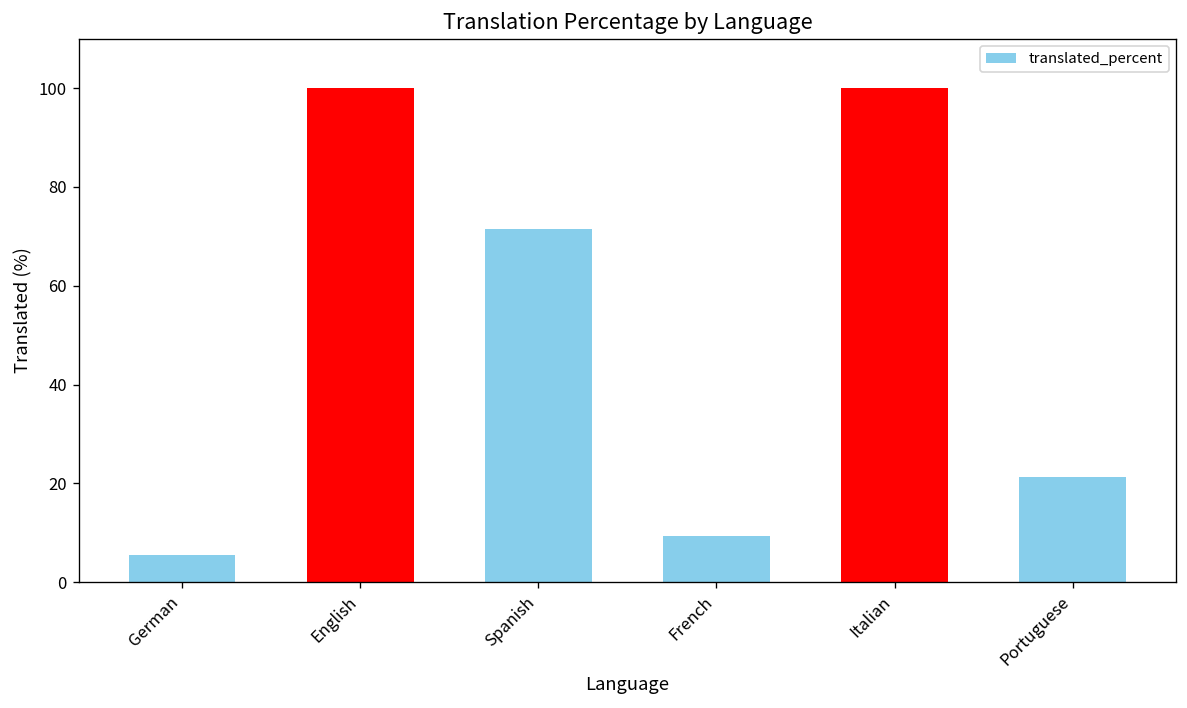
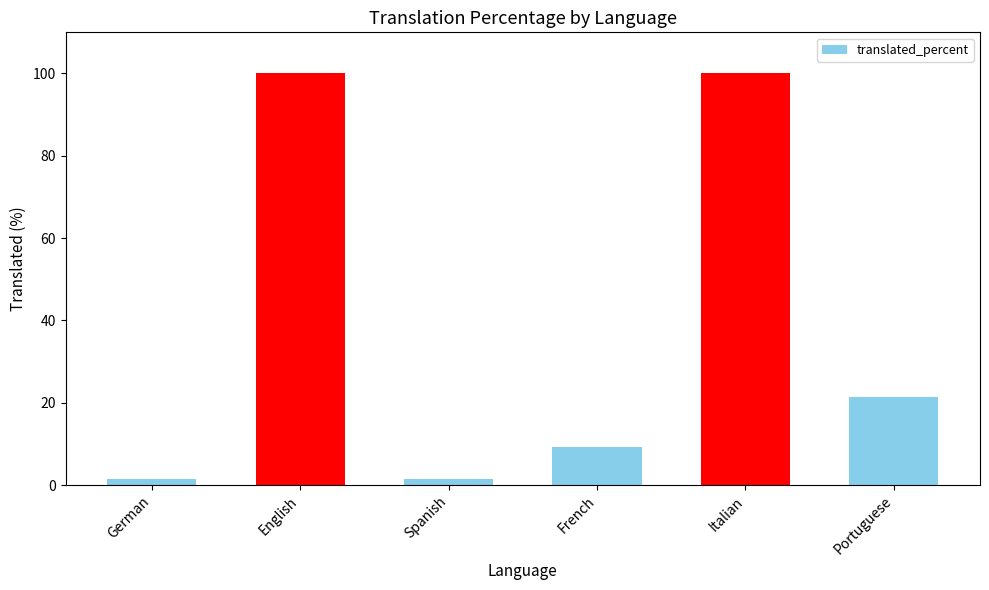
  {
-   "German": 5,
+   "German": 1,
    "English": 100,
-   "Spanish": 71,
+   "Spanish": 1,
    "French": 9,
    "Italian": 100,
    "Portuguese": 21
  }
